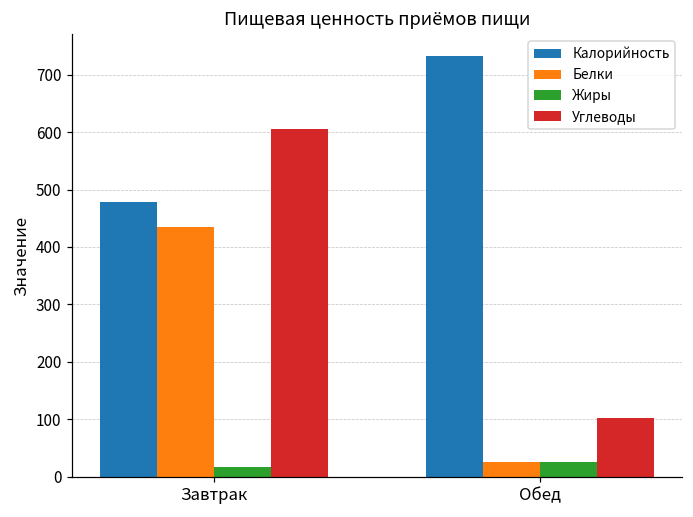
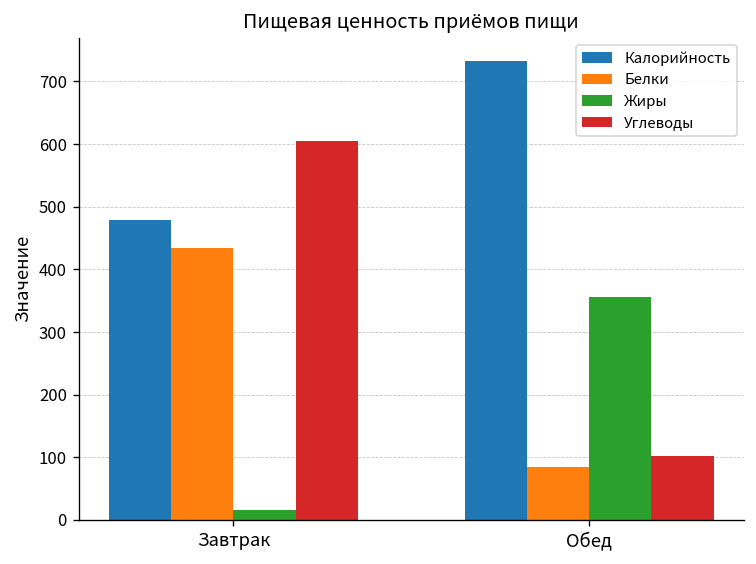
  {
    "Калорийность": {
      "Завтрак": 480,
      "Обед": 730
    },
    "Белки": {
      "Завтрак": 430,
-     "Обед": 30
+     "Обед": 80
    },
    "Жиры": {
      "Завтрак": 20,
-     "Обед": 30
+     "Обед": 360
    },
    "Углеводы": {
      "Завтрак": 610,
      "Обед": 100
    }
  }
